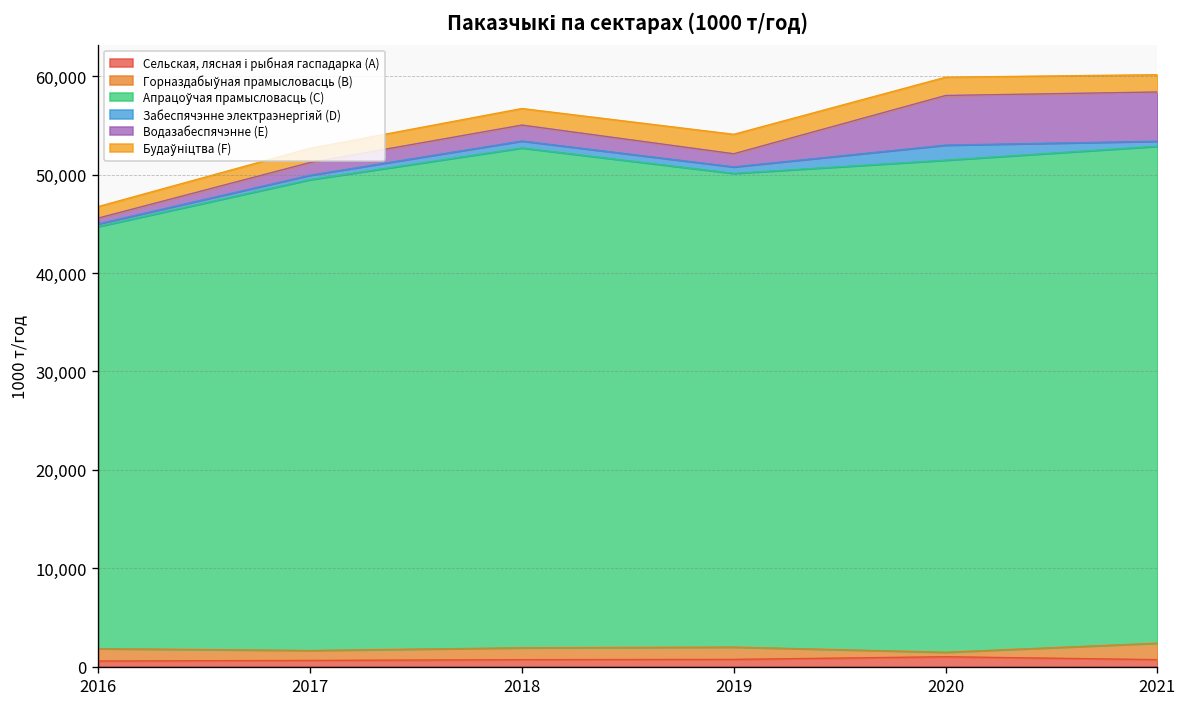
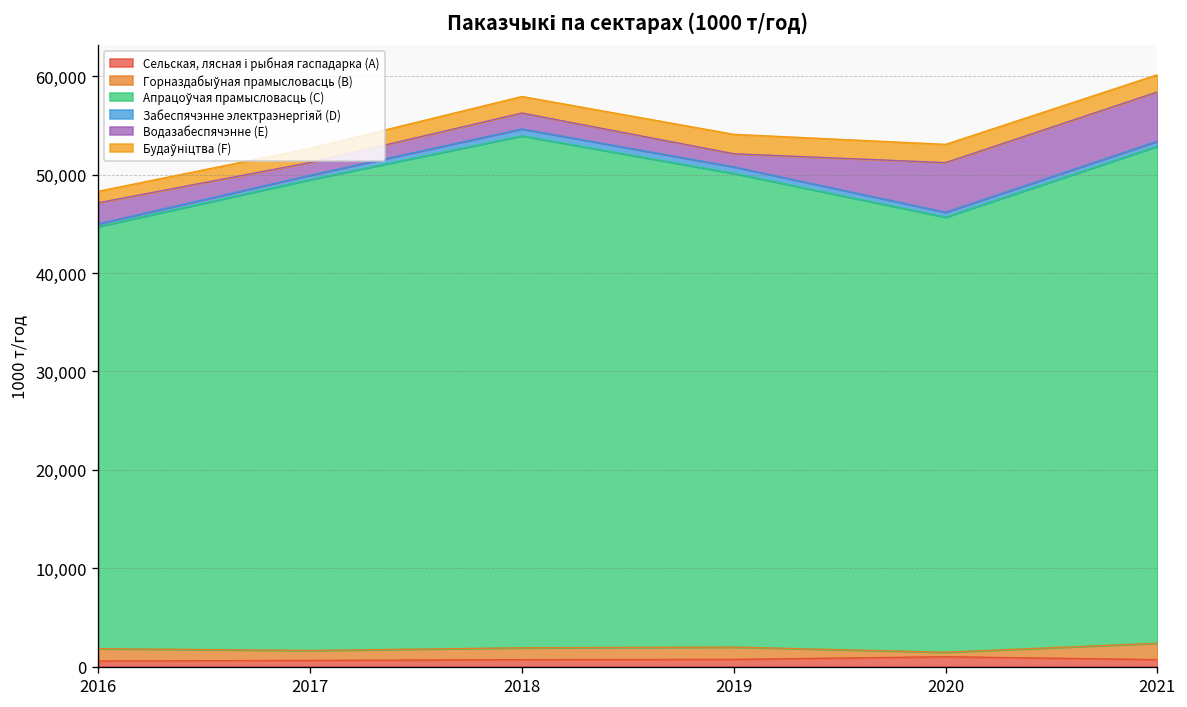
  {
    "Апрацоўчая прамысловасць (C)": {
      "2017": "48,000",
-     "2018": "51,000",
+     "2018": "52,000",
      "2019": "48,000",
-     "2020": "50,000",
+     "2020": "44,000",
      "2021": "51,000"
    },
    "Забеспячэнне электраэнергіяй (D)": {
      "2017": "0",
      "2018": "1,000",
      "2019": "1,000",
-     "2020": "2,000",
+     "2020": "0",
      "2021": "1,000"
    },
    "Водазабеспячэнне (E)": {
-     "2016": "1,000",
+     "2016": "2,000",
      "2017": "1,000",
      "2018": "2,000",
      "2019": "1,000",
      "2020": "5,000",
      "2021": "5,000"
    }
  }
